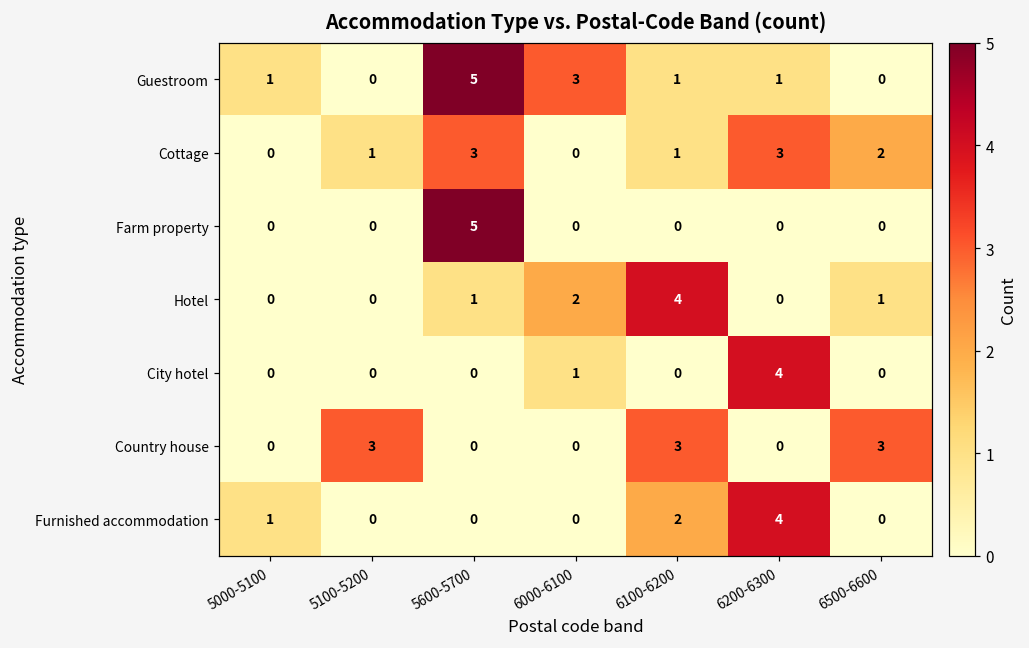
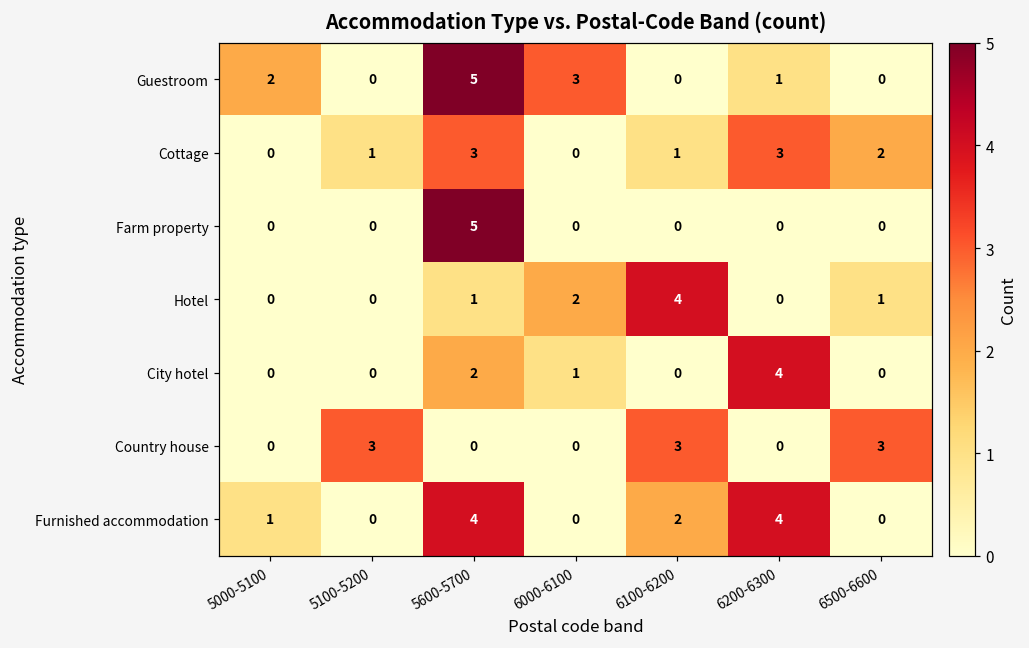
  {
    "Guestroom": {
-     "5000-5100": 1,
+     "5000-5100": 2,
      "5100-5200": 0,
      "5600-5700": 5,
      "6000-6100": 3,
-     "6100-6200": 1,
+     "6100-6200": 0,
      "6200-6300": 1,
      "6500-6600": 0
    },
    "Cottage": {
      "5000-5100": 0,
      "5100-5200": 1,
      "5600-5700": 3,
      "6000-6100": 0,
      "6100-6200": 1,
      "6200-6300": 3,
      "6500-6600": 2
    },
    "Farm property": {
      "5000-5100": 0,
      "5100-5200": 0,
      "5600-5700": 5,
      "6000-6100": 0,
      "6100-6200": 0,
      "6200-6300": 0,
      "6500-6600": 0
    },
    "Hotel": {
      "5000-5100": 0,
      "5100-5200": 0,
      "5600-5700": 1,
      "6000-6100": 2,
      "6100-6200": 4,
      "6200-6300": 0,
      "6500-6600": 1
    },
    "City hotel": {
      "5000-5100": 0,
      "5100-5200": 0,
-     "5600-5700": 0,
+     "5600-5700": 2,
      "6000-6100": 1,
      "6100-6200": 0,
      "6200-6300": 4,
      "6500-6600": 0
    },
    "Country house": {
      "5000-5100": 0,
      "5100-5200": 3,
      "5600-5700": 0,
      "6000-6100": 0,
      "6100-6200": 3,
      "6200-6300": 0,
      "6500-6600": 3
    },
    "Furnished accommodation": {
      "5000-5100": 1,
      "5100-5200": 0,
-     "5600-5700": 0,
+     "5600-5700": 4,
      "6000-6100": 0,
      "6100-6200": 2,
      "6200-6300": 4,
      "6500-6600": 0
    }
  }
